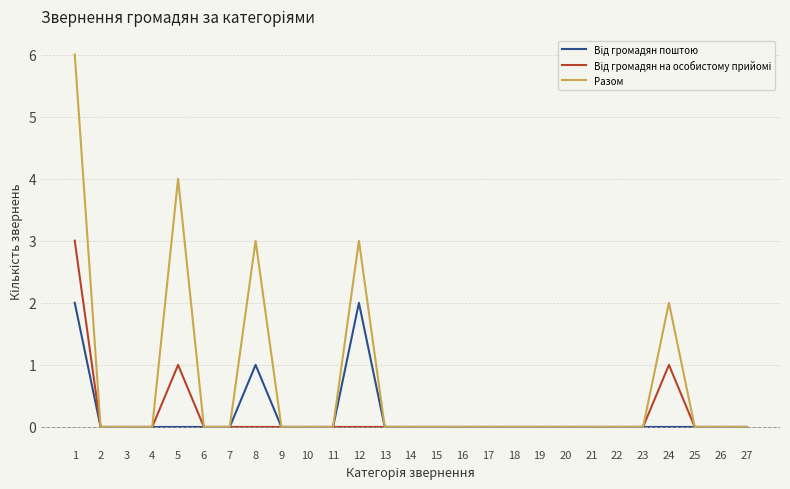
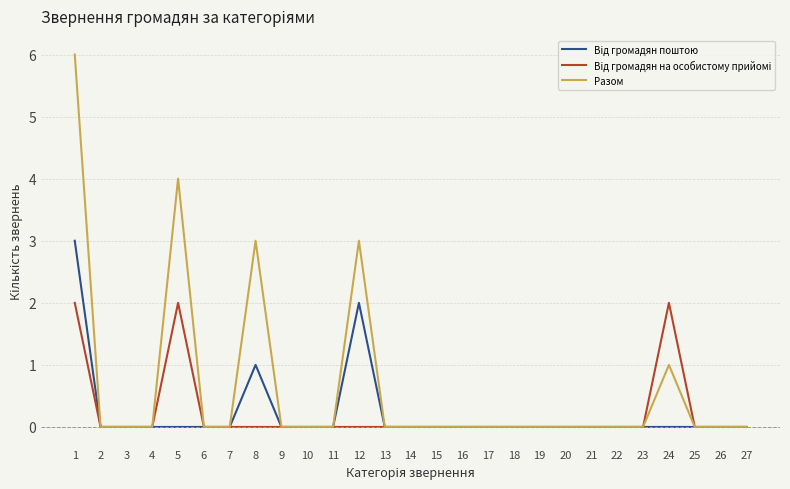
  {
    "Від громадян поштою": {
-     "1": 2,
+     "1": 3,
      "5": 0,
      "8": 1,
      "12": 2,
      "24": 0
    },
    "Від громадян на особистому прийомі": {
-     "1": 3,
-     "5": 1,
+     "1": 2,
+     "5": 2,
      "8": 0,
      "12": 0,
-     "24": 1
+     "24": 2
    },
    "Разом": {
      "1": 6,
      "5": 4,
      "8": 3,
      "12": 3,
-     "24": 2
+     "24": 1
    }
  }
